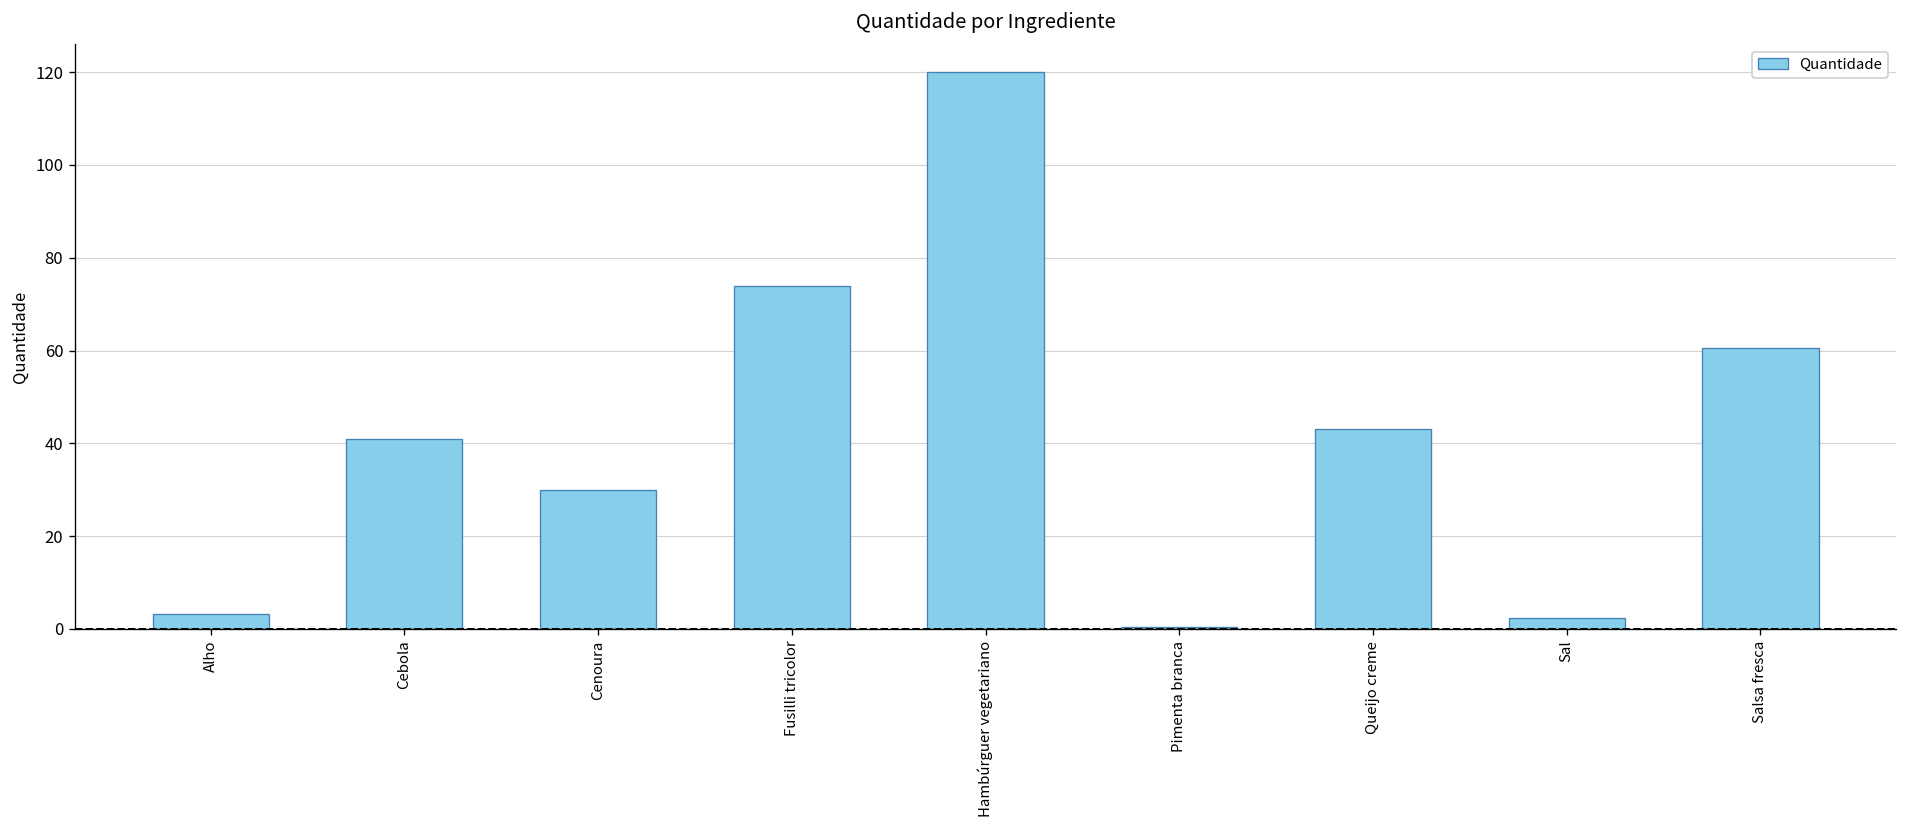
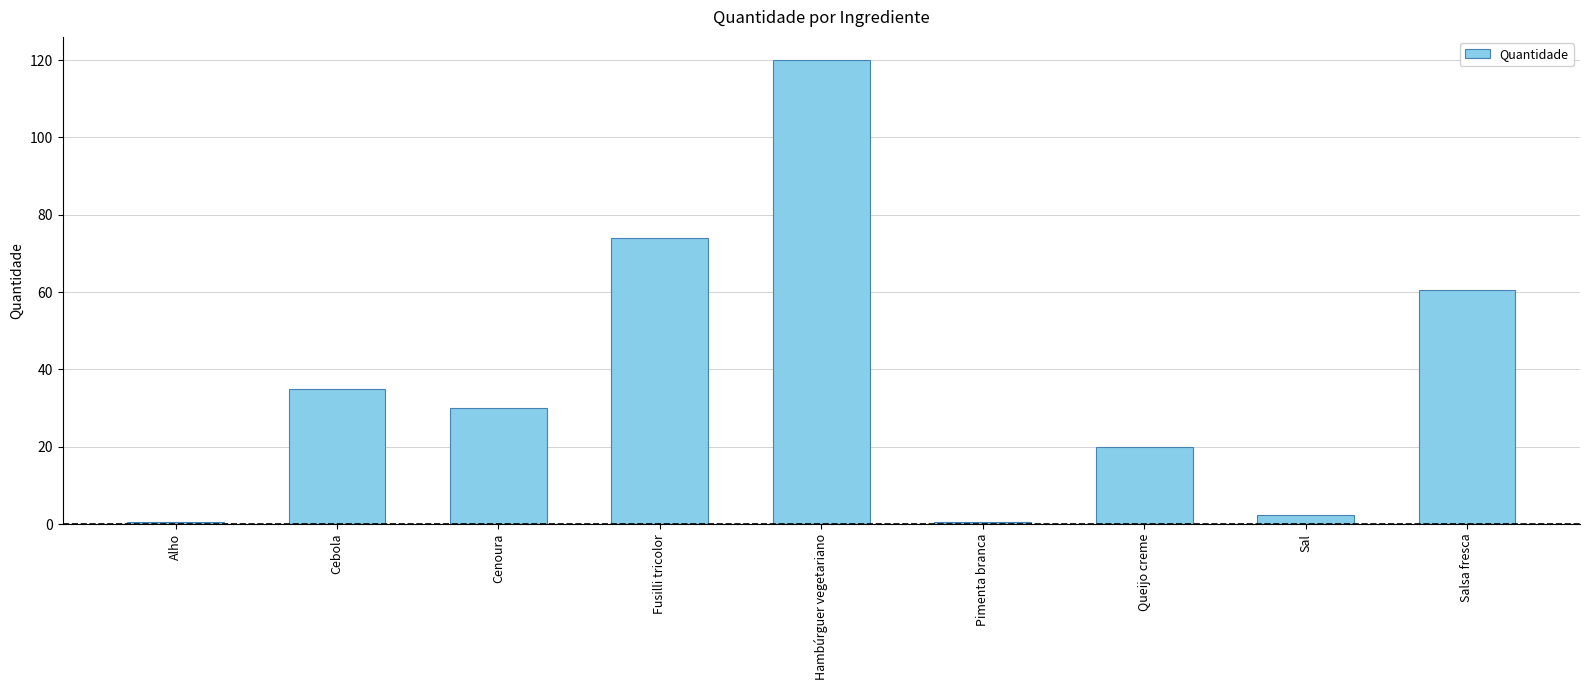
  {
-   "Alho": 3,
-   "Cebola": 41,
+   "Alho": 1,
+   "Cebola": 35,
    "Cenoura": 30,
    "Fusilli tricolor": 74,
    "Hambúrguer vegetariano": 120,
-   "Queijo creme": 43,
+   "Queijo creme": 20,
    "Sal": 2,
    "Salsa fresca": 61
  }
